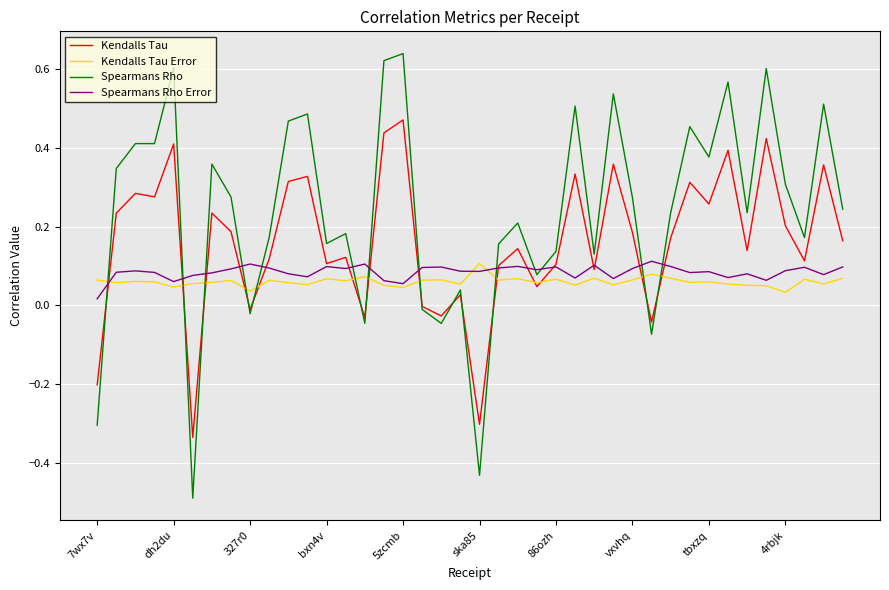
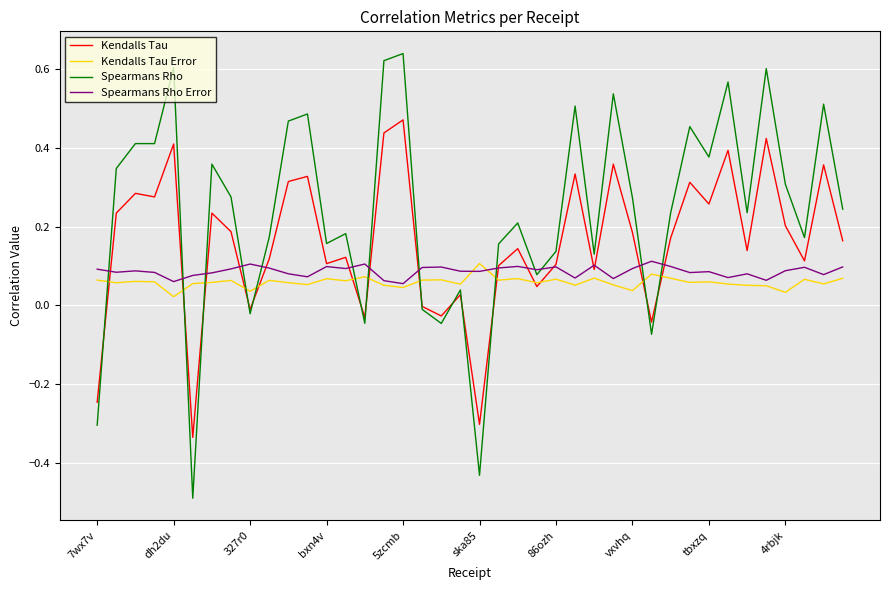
  {
    "Kendalls Tau": {
-     "7wx7v": -0.20,
+     "7wx7v": -0.25,
      "dh2du": 0.41,
      "327r0": -0.01,
      "bxn4v": 0.11,
      "5zcmb": 0.47,
      "ska85": -0.30,
      "vxvhq": 0.19,
      "tbxzq": 0.26,
      "4rbjk": 0.20
    },
    "Kendalls Tau Error": {
      "7wx7v": 0.06,
-     "dh2du": 0.05,
+     "dh2du": 0.02,
      "327r0": 0.04,
      "bxn4v": 0.07,
      "5zcmb": 0.05,
      "ska85": 0.11,
      "86ozh": 0.07,
-     "vxvhq": 0.06,
+     "vxvhq": 0.04,
      "tbxzq": 0.06,
      "4rbjk": 0.03
    },
    "Spearmans Rho": {
      "7wx7v": -0.30,
      "327r0": -0.02,
      "bxn4v": 0.16,
      "5zcmb": 0.64,
      "ska85": -0.43,
      "86ozh": 0.14,
      "vxvhq": 0.27,
      "tbxzq": 0.38,
      "4rbjk": 0.31
    },
    "Spearmans Rho Error": {
-     "7wx7v": 0.02,
+     "7wx7v": 0.09,
      "dh2du": 0.06,
      "327r0": 0.11,
      "bxn4v": 0.10,
      "5zcmb": 0.06,
      "ska85": 0.09,
      "vxvhq": 0.09,
      "tbxzq": 0.09,
      "4rbjk": 0.09
    }
  }
